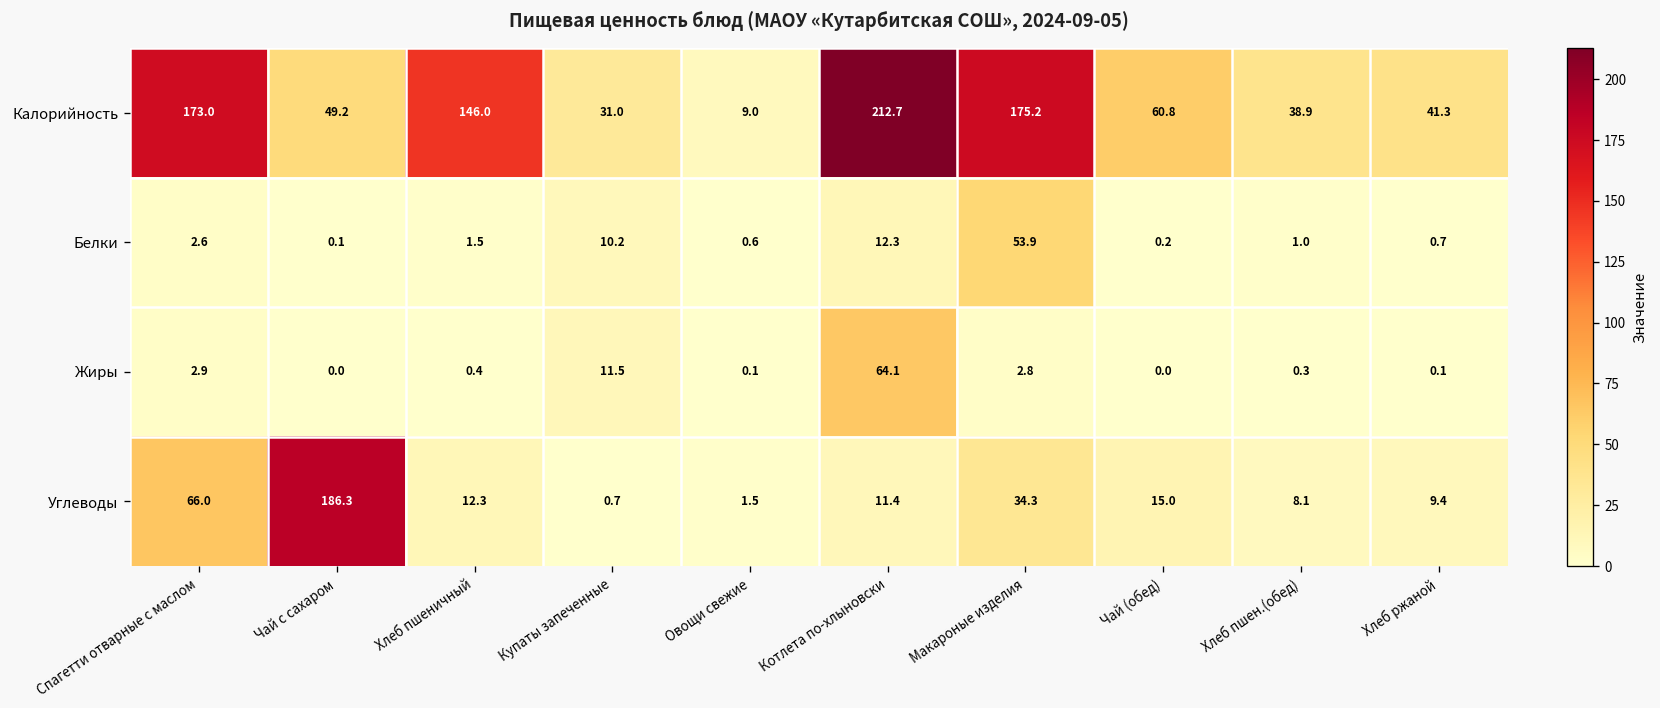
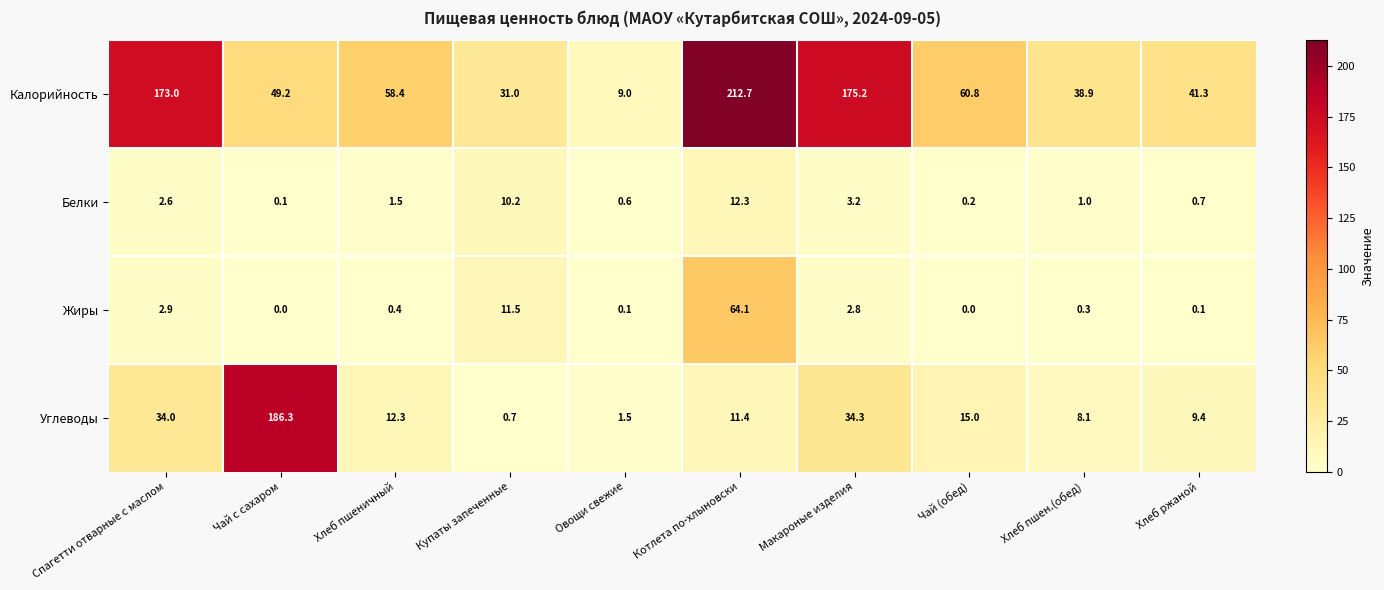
  {
    "Калорийность": {
      "Спагетти отварные с маслом": 173.0,
      "Чай с сахаром": 49.2,
-     "Хлеб пшеничный": 146.0,
+     "Хлеб пшеничный": 58.4,
      "Купаты запеченные": 31.0,
      "Овощи свежие": 9.0,
      "Котлета по-хлыновски": 212.7,
      "Макароные изделия": 175.2,
      "Чай (обед)": 60.8,
      "Хлеб пшен.(обед)": 38.9,
      "Хлеб ржаной": 41.3
    },
    "Белки": {
      "Спагетти отварные с маслом": 2.6,
      "Чай с сахаром": 0.1,
      "Хлеб пшеничный": 1.5,
      "Купаты запеченные": 10.2,
      "Овощи свежие": 0.6,
      "Котлета по-хлыновски": 12.3,
-     "Макароные изделия": 53.9,
+     "Макароные изделия": 3.2,
      "Чай (обед)": 0.2,
      "Хлеб пшен.(обед)": 1.0,
      "Хлеб ржаной": 0.7
    },
    "Жиры": {
      "Спагетти отварные с маслом": 2.9,
      "Чай с сахаром": 0.0,
      "Хлеб пшеничный": 0.4,
      "Купаты запеченные": 11.5,
      "Овощи свежие": 0.1,
      "Котлета по-хлыновски": 64.1,
      "Макароные изделия": 2.8,
      "Чай (обед)": 0.0,
      "Хлеб пшен.(обед)": 0.3,
      "Хлеб ржаной": 0.1
    },
    "Углеводы": {
-     "Спагетти отварные с маслом": 66.0,
+     "Спагетти отварные с маслом": 34.0,
      "Чай с сахаром": 186.3,
      "Хлеб пшеничный": 12.3,
      "Купаты запеченные": 0.7,
      "Овощи свежие": 1.5,
      "Котлета по-хлыновски": 11.4,
      "Макароные изделия": 34.3,
      "Чай (обед)": 15.0,
      "Хлеб пшен.(обед)": 8.1,
      "Хлеб ржаной": 9.4
    }
  }
